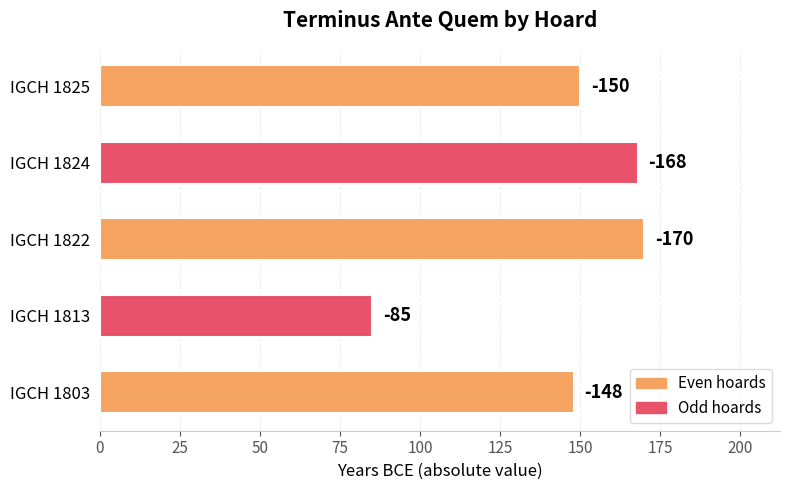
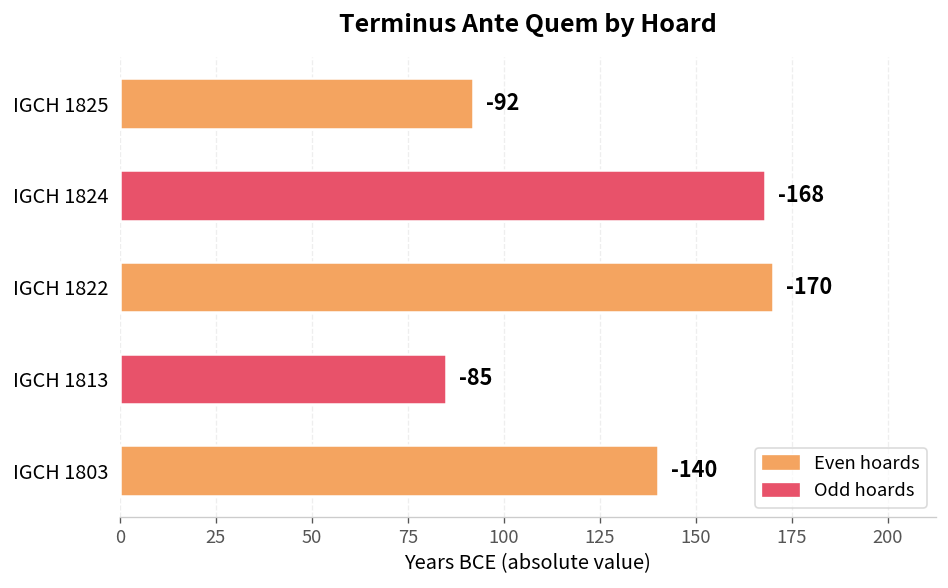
  {
-   "IGCH 1825": -150,
-   "IGCH 1803": -148
+   "IGCH 1825": -92,
+   "IGCH 1803": -140
  }
